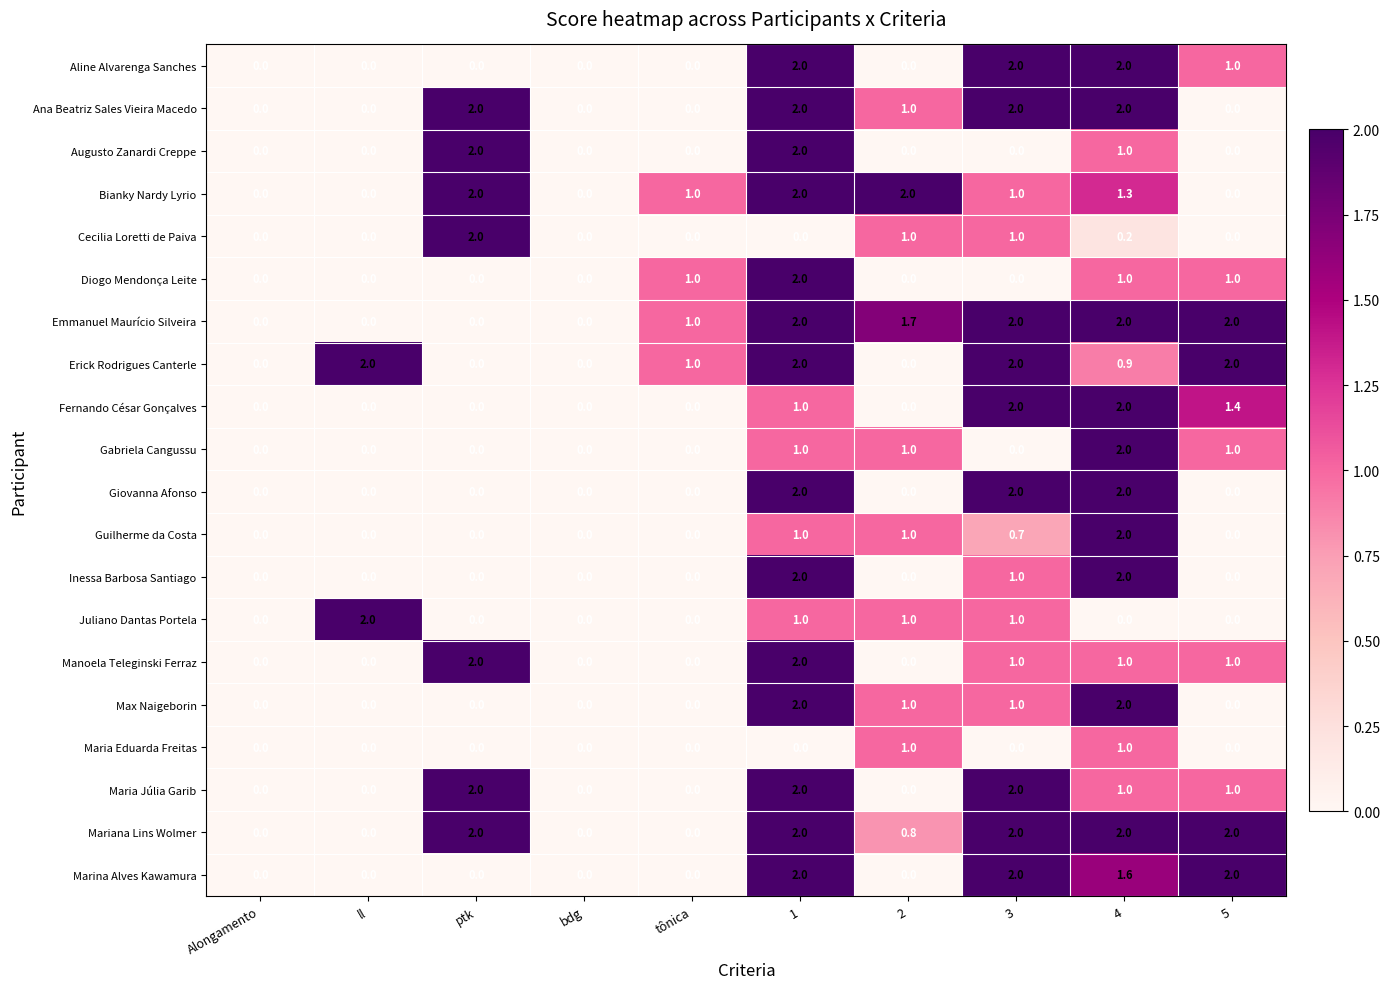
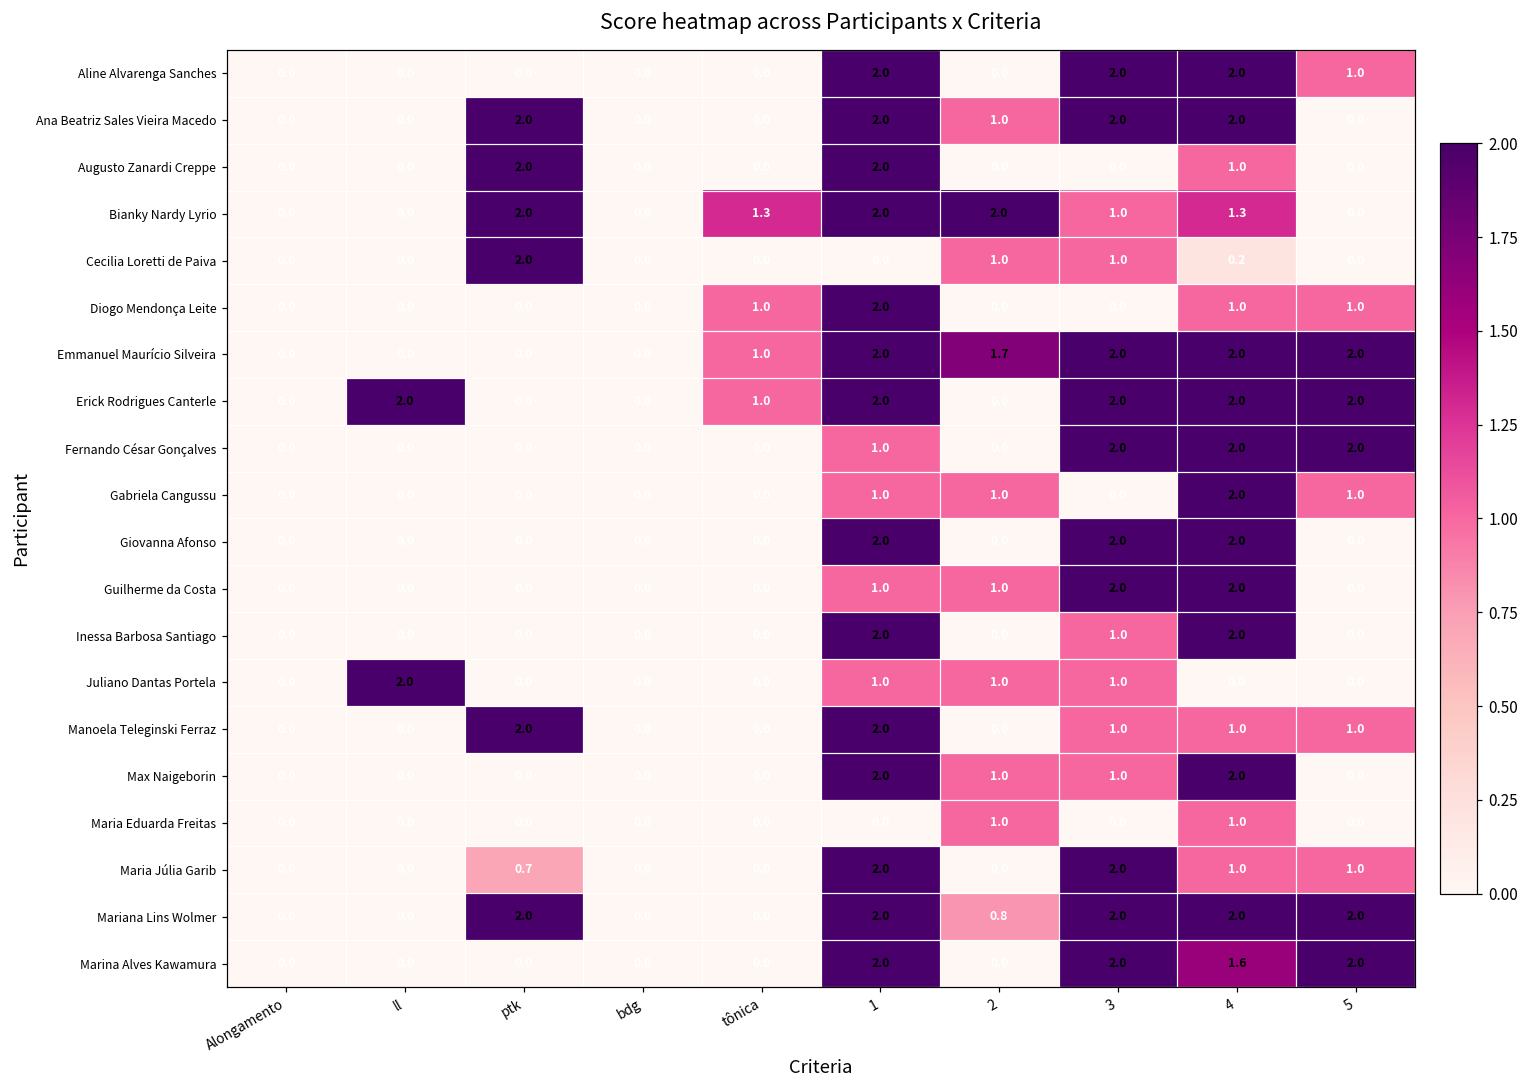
  {
    "Aline Alvarenga Sanches": {
      "1": 2.0,
      "3": 2.0,
      "4": 2.0,
      "5": 1.0
    },
    "Ana Beatriz Sales Vieira Macedo": {
      "ptk": 2.0,
      "1": 2.0,
      "2": 1.0,
      "3": 2.0,
      "4": 2.0
    },
    "Augusto Zanardi Creppe": {
      "ptk": 2.0,
      "1": 2.0,
      "4": 1.0
    },
    "Bianky Nardy Lyrio": {
      "ptk": 2.0,
-     "tônica": 1.0,
+     "tônica": 1.3,
      "1": 2.0,
      "2": 2.0,
      "3": 1.0,
      "4": 1.3
    },
    "Cecilia Loretti de Paiva": {
      "ptk": 2.0,
      "2": 1.0,
      "3": 1.0
    },
    "Diogo Mendonça Leite": {
      "tônica": 1.0,
      "1": 2.0,
      "4": 1.0,
      "5": 1.0
    },
    "Emmanuel Maurício Silveira": {
      "tônica": 1.0,
      "1": 2.0,
      "2": 1.7,
      "3": 2.0,
      "4": 2.0,
      "5": 2.0
    },
    "Erick Rodrigues Canterle": {
      "ll": 2.0,
      "tônica": 1.0,
      "1": 2.0,
      "3": 2.0,
-     "4": 0.9,
+     "4": 2.0,
      "5": 2.0
    },
    "Fernando César Gonçalves": {
      "1": 1.0,
      "3": 2.0,
      "4": 2.0,
-     "5": 1.4
+     "5": 2.0
    },
    "Gabriela Cangussu": {
      "1": 1.0,
      "2": 1.0,
      "4": 2.0,
      "5": 1.0
    },
    "Giovanna Afonso": {
      "1": 2.0,
      "3": 2.0,
      "4": 2.0
    },
    "Guilherme da Costa": {
      "1": 1.0,
      "2": 1.0,
-     "3": 0.7,
+     "3": 2.0,
      "4": 2.0
    },
    "Inessa Barbosa Santiago": {
      "1": 2.0,
      "3": 1.0,
      "4": 2.0
    },
    "Juliano Dantas Portela": {
      "ll": 2.0,
      "1": 1.0,
      "2": 1.0,
      "3": 1.0
    },
    "Manoela Teleginski Ferraz": {
      "ptk": 2.0,
      "1": 2.0,
      "3": 1.0,
      "4": 1.0,
      "5": 1.0
    },
    "Max Naigeborin": {
      "1": 2.0,
      "2": 1.0,
      "3": 1.0,
      "4": 2.0
    },
    "Maria Eduarda Freitas": {
      "2": 1.0,
      "4": 1.0
    },
    "Maria Júlia Garib": {
-     "ptk": 2.0,
+     "ptk": 0.7,
      "1": 2.0,
      "3": 2.0,
      "4": 1.0,
      "5": 1.0
    },
    "Mariana Lins Wolmer": {
      "ptk": 2.0,
      "1": 2.0,
      "2": 0.8,
      "3": 2.0,
      "4": 2.0,
      "5": 2.0
    },
    "Marina Alves Kawamura": {
      "1": 2.0,
      "3": 2.0,
      "4": 1.6,
      "5": 2.0
    }
  }
